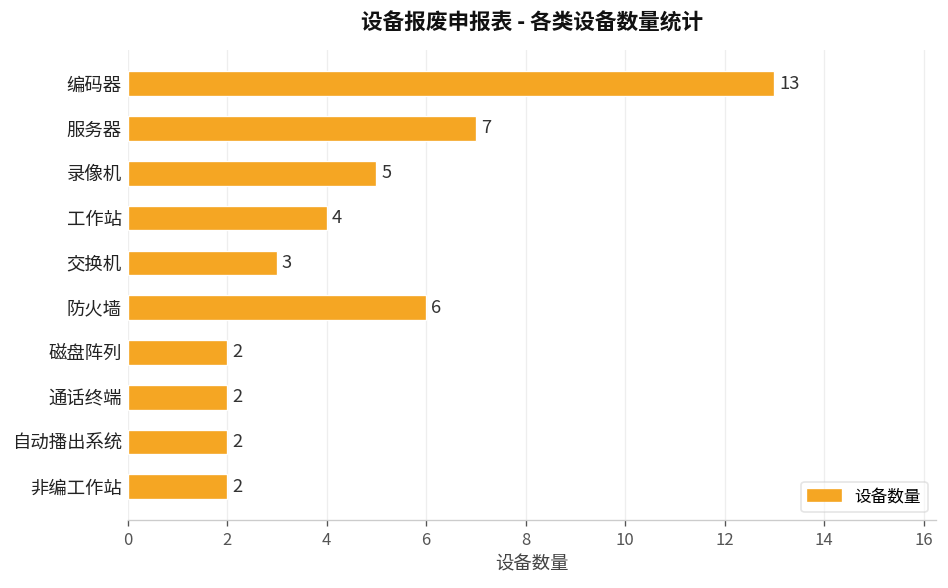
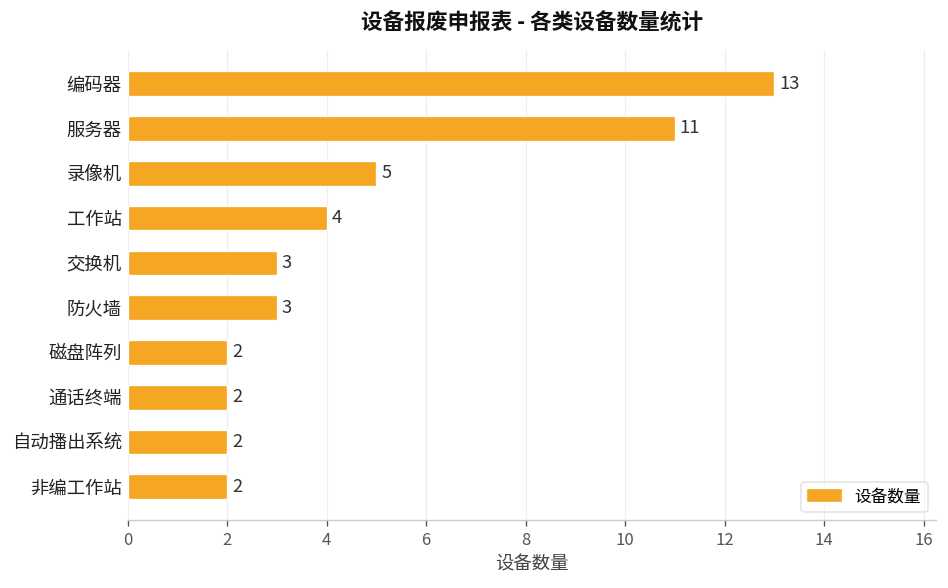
  {
    "编码器": 13,
-   "服务器": 7,
+   "服务器": 11,
    "录像机": 5,
    "工作站": 4,
    "交换机": 3,
-   "防火墙": 6,
+   "防火墙": 3,
    "磁盘阵列": 2,
    "通话终端": 2,
    "自动播出系统": 2,
    "非编工作站": 2
  }
